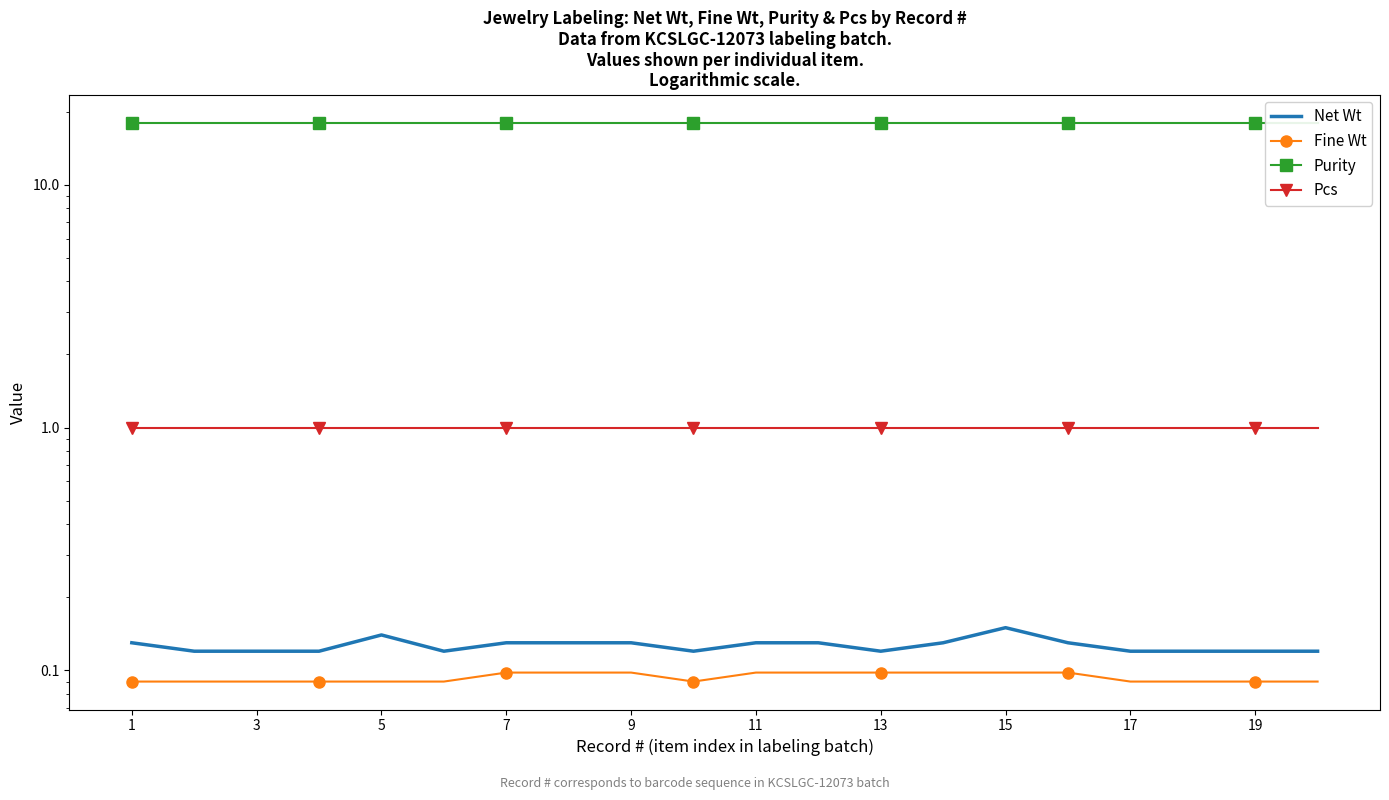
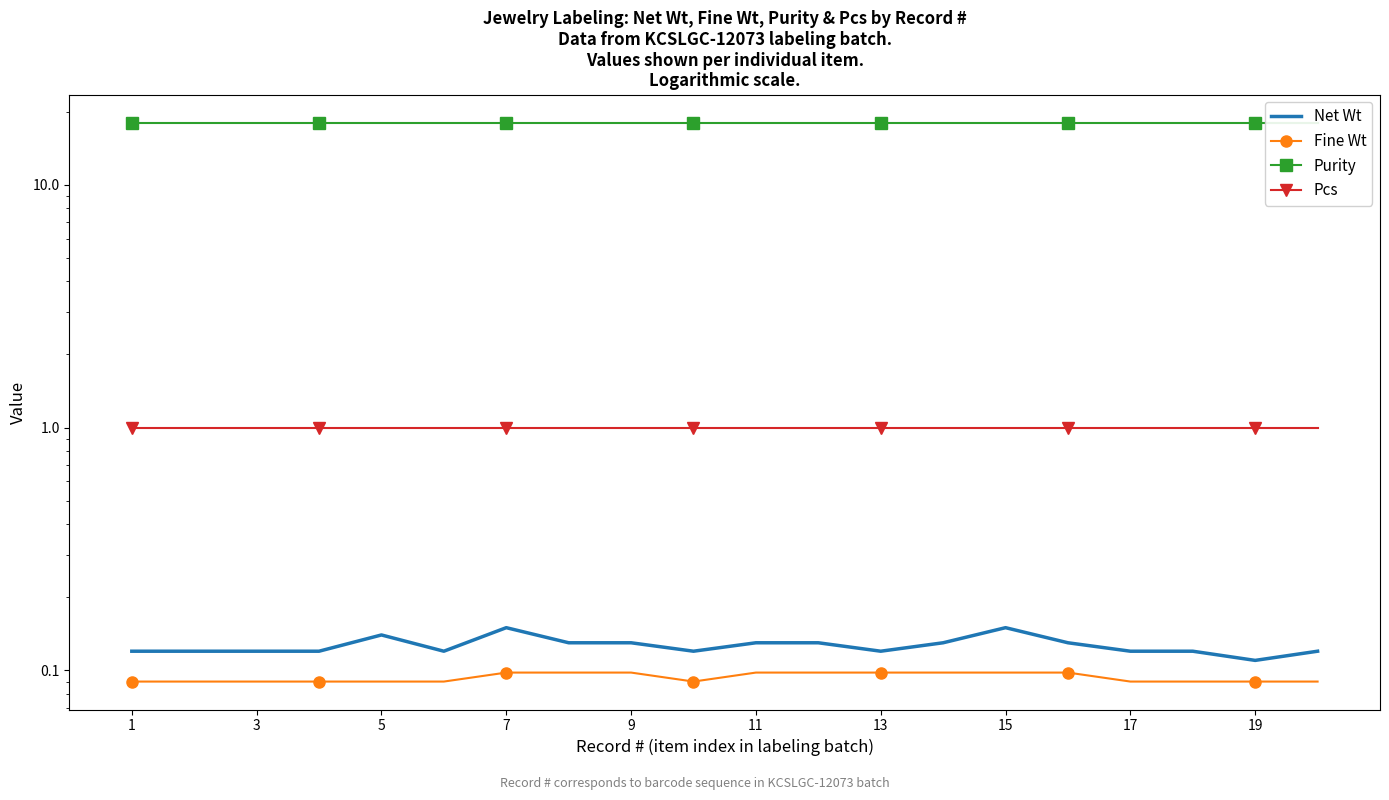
  {
    "Net Wt": {
-     "1": 0.13,
+     "1": 0.12,
      "3": 0.12,
      "5": 0.14,
-     "7": 0.13,
+     "7": 0.15,
      "9": 0.13,
      "11": 0.13,
      "13": 0.12,
      "15": 0.15,
      "17": 0.12,
-     "19": 0.12
+     "19": 0.11
    },
    "Fine Wt": {
      "1": 0.09,
      "3": 0.09,
      "5": 0.09,
      "7": 0.10,
      "9": 0.10,
      "11": 0.10,
      "13": 0.10,
      "15": 0.10,
      "17": 0.09,
      "19": 0.09
    },
    "Purity": {
      "1": 18,
      "3": 18,
      "5": 18,
      "7": 18,
      "9": 18,
      "11": 18,
      "13": 18,
      "15": 18,
      "17": 18,
      "19": 18
    },
    "Pcs": {
      "1": 1.00,
      "3": 1.00,
      "5": 1.00,
      "7": 1.00,
      "9": 1.00,
      "11": 1.00,
      "13": 1.00,
      "15": 1.00,
      "17": 1.00,
      "19": 1.00
    }
  }
